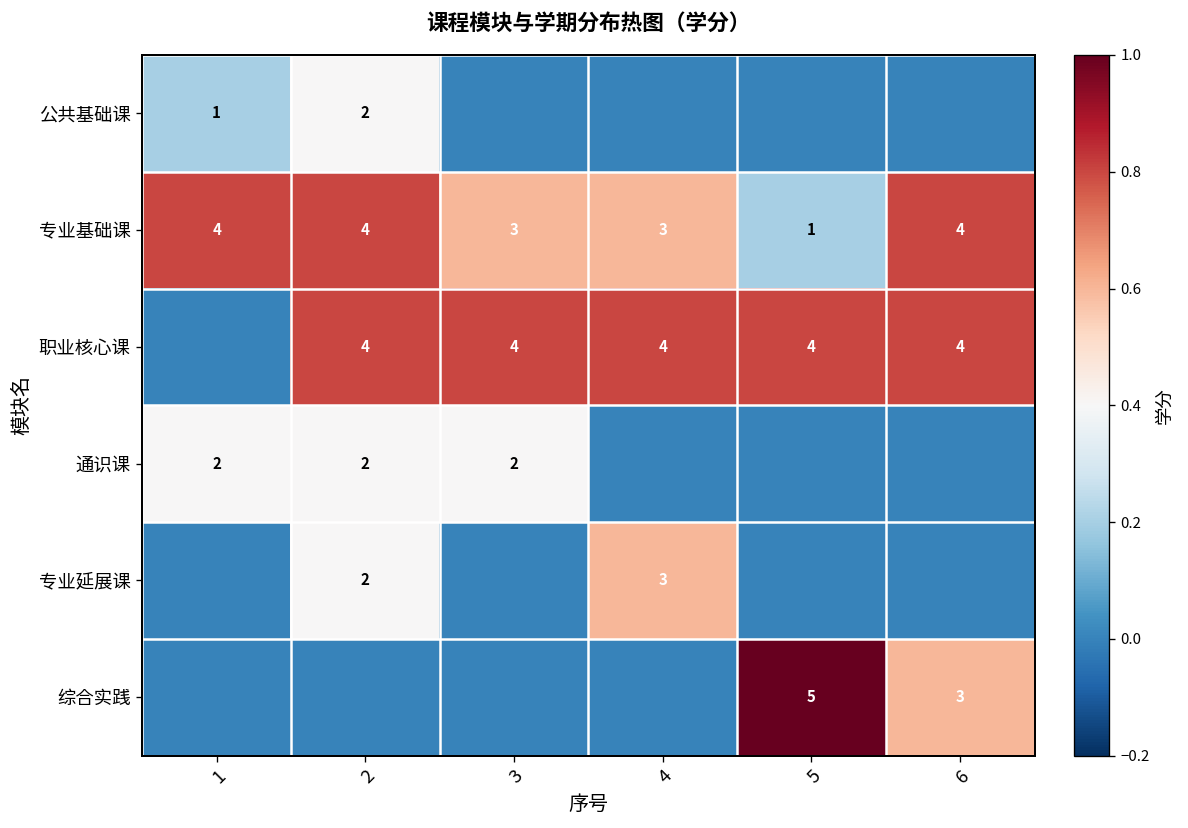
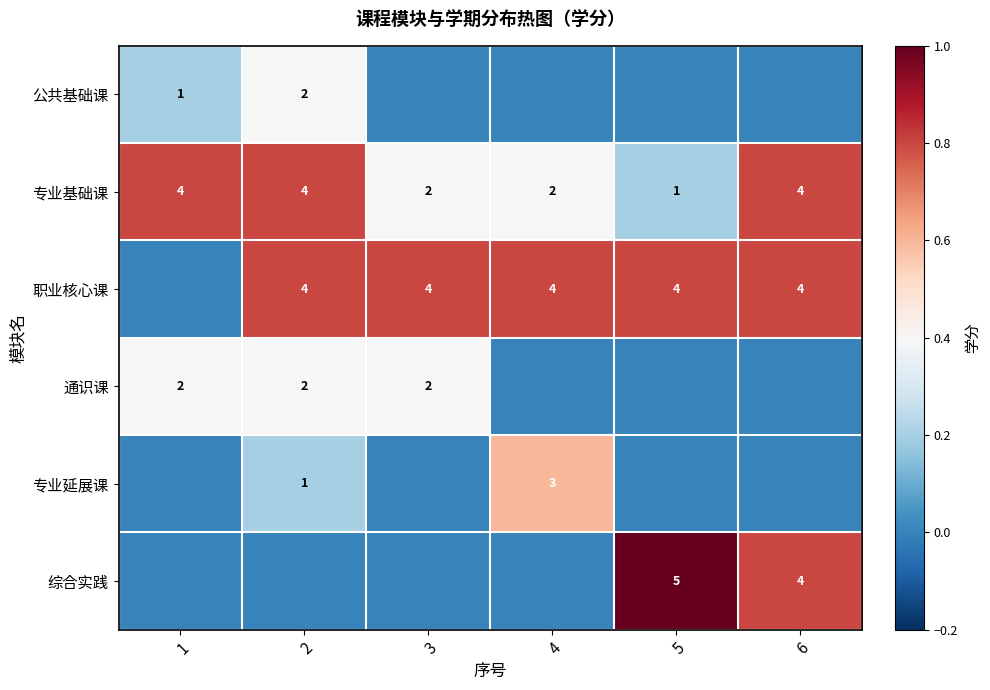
  {
    "公共基础课": {
      "1": 1,
      "2": 2
    },
    "专业基础课": {
      "1": 4,
      "2": 4,
-     "3": 3,
-     "4": 3,
+     "3": 2,
+     "4": 2,
      "5": 1,
      "6": 4
    },
    "职业核心课": {
      "2": 4,
      "3": 4,
      "4": 4,
      "5": 4,
      "6": 4
    },
    "通识课": {
      "1": 2,
      "2": 2,
      "3": 2
    },
    "专业延展课": {
-     "2": 2,
+     "2": 1,
      "4": 3
    },
    "综合实践": {
      "5": 5,
-     "6": 3
+     "6": 4
    }
  }
